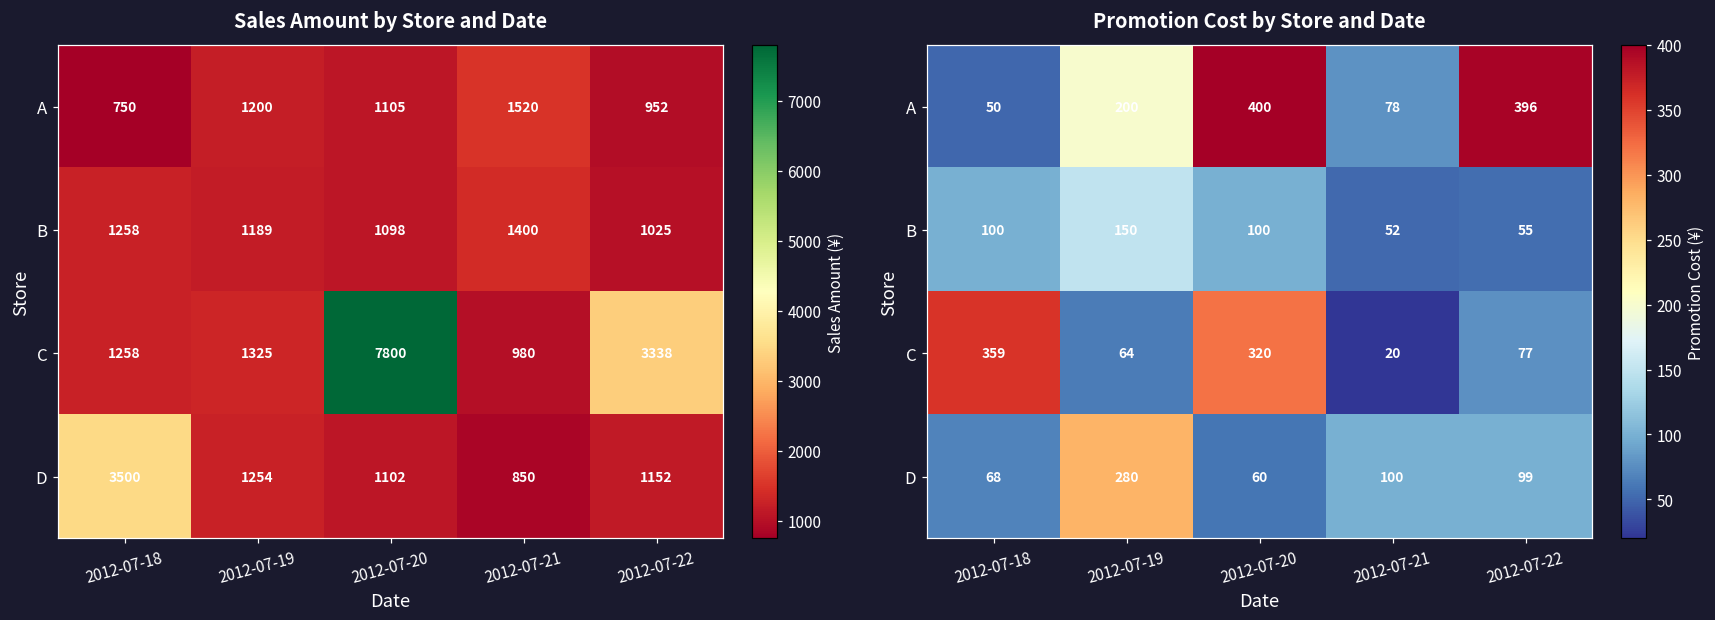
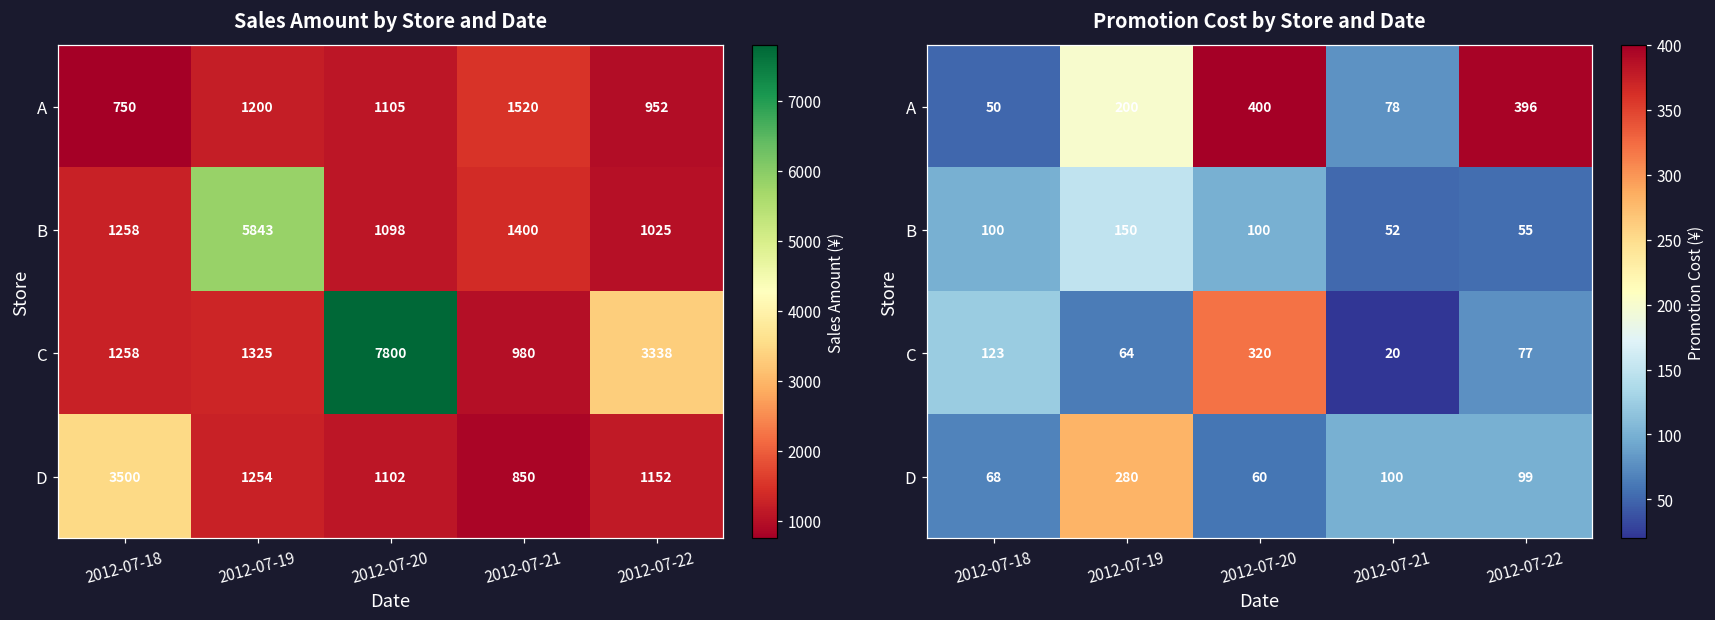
  {
    "Sales Amount by Store and Date": {
      "A": {
        "2012-07-18": 750,
        "2012-07-19": 1200,
        "2012-07-20": 1105,
        "2012-07-21": 1520,
        "2012-07-22": 952
      },
      "B": {
        "2012-07-18": 1258,
-       "2012-07-19": 1189,
+       "2012-07-19": 5843,
        "2012-07-20": 1098,
        "2012-07-21": 1400,
        "2012-07-22": 1025
      },
      "C": {
        "2012-07-18": 1258,
        "2012-07-19": 1325,
        "2012-07-20": 7800,
        "2012-07-21": 980,
        "2012-07-22": 3338
      },
      "D": {
        "2012-07-18": 3500,
        "2012-07-19": 1254,
        "2012-07-20": 1102,
        "2012-07-21": 850,
        "2012-07-22": 1152
      }
    },
    "Promotion Cost by Store and Date": {
      "A": {
        "2012-07-18": 50,
        "2012-07-19": 200,
        "2012-07-20": 400,
        "2012-07-21": 78,
        "2012-07-22": 396
      },
      "B": {
        "2012-07-18": 100,
        "2012-07-19": 150,
        "2012-07-20": 100,
        "2012-07-21": 52,
        "2012-07-22": 55
      },
      "C": {
-       "2012-07-18": 359,
+       "2012-07-18": 123,
        "2012-07-19": 64,
        "2012-07-20": 320,
        "2012-07-21": 20,
        "2012-07-22": 77
      },
      "D": {
        "2012-07-18": 68,
        "2012-07-19": 280,
        "2012-07-20": 60,
        "2012-07-21": 100,
        "2012-07-22": 99
      }
    }
  }
